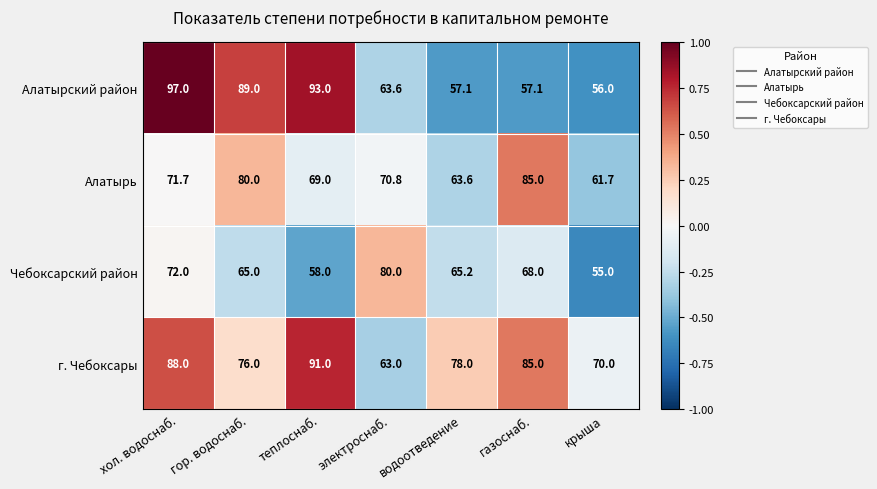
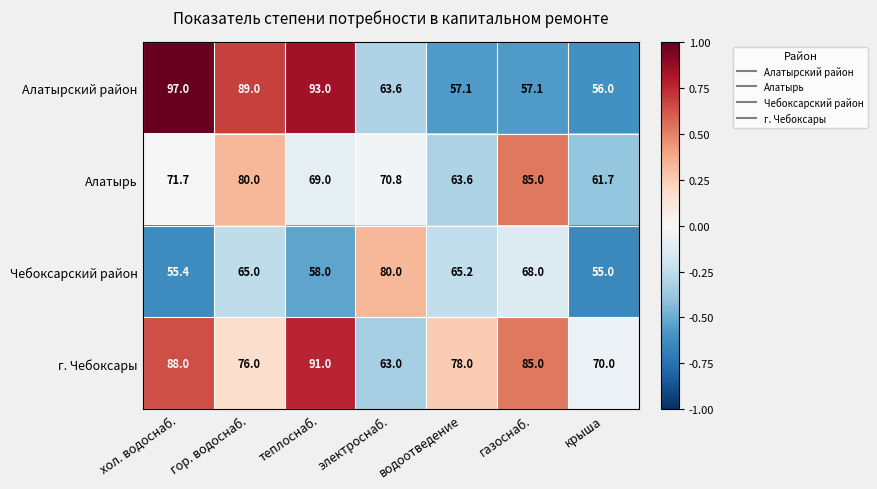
  {
    "Алатырский район": {
      "хол. водоснаб.": 97.0,
      "гор. водоснаб.": 89.0,
      "теплоснаб.": 93.0,
      "электроснаб.": 63.6,
      "водоотведение": 57.1,
      "газоснаб.": 57.1,
      "крыша": 56.0
    },
    "Алатырь": {
      "хол. водоснаб.": 71.7,
      "гор. водоснаб.": 80.0,
      "теплоснаб.": 69.0,
      "электроснаб.": 70.8,
      "водоотведение": 63.6,
      "газоснаб.": 85.0,
      "крыша": 61.7
    },
    "Чебоксарский район": {
-     "хол. водоснаб.": 72.0,
+     "хол. водоснаб.": 55.4,
      "гор. водоснаб.": 65.0,
      "теплоснаб.": 58.0,
      "электроснаб.": 80.0,
      "водоотведение": 65.2,
      "газоснаб.": 68.0,
      "крыша": 55.0
    },
    "г. Чебоксары": {
      "хол. водоснаб.": 88.0,
      "гор. водоснаб.": 76.0,
      "теплоснаб.": 91.0,
      "электроснаб.": 63.0,
      "водоотведение": 78.0,
      "газоснаб.": 85.0,
      "крыша": 70.0
    }
  }
